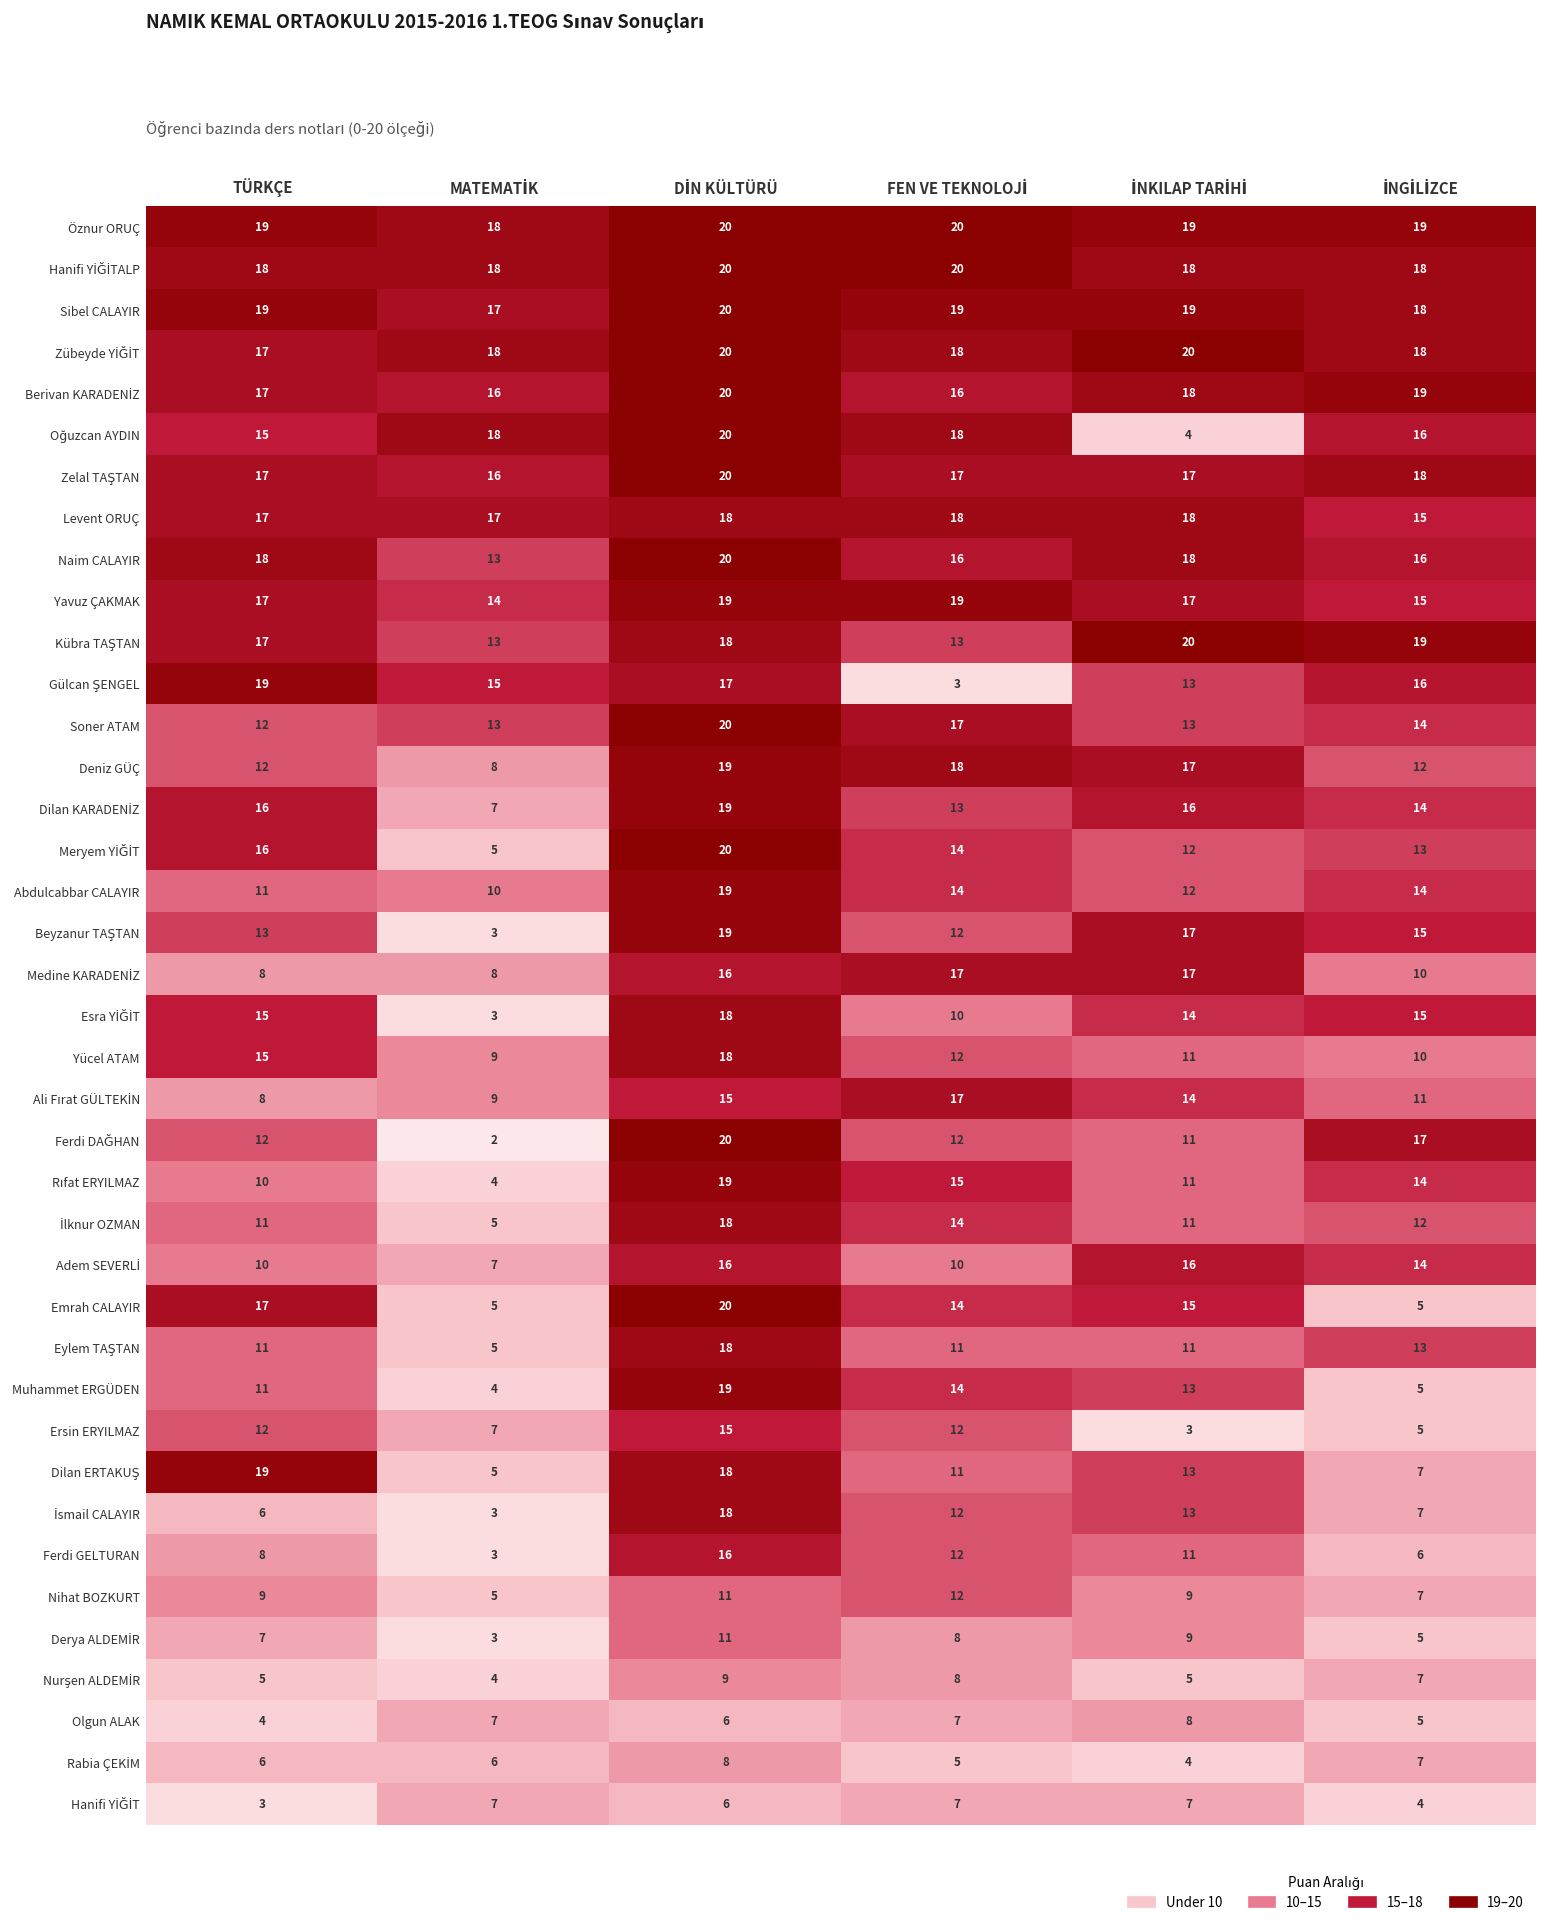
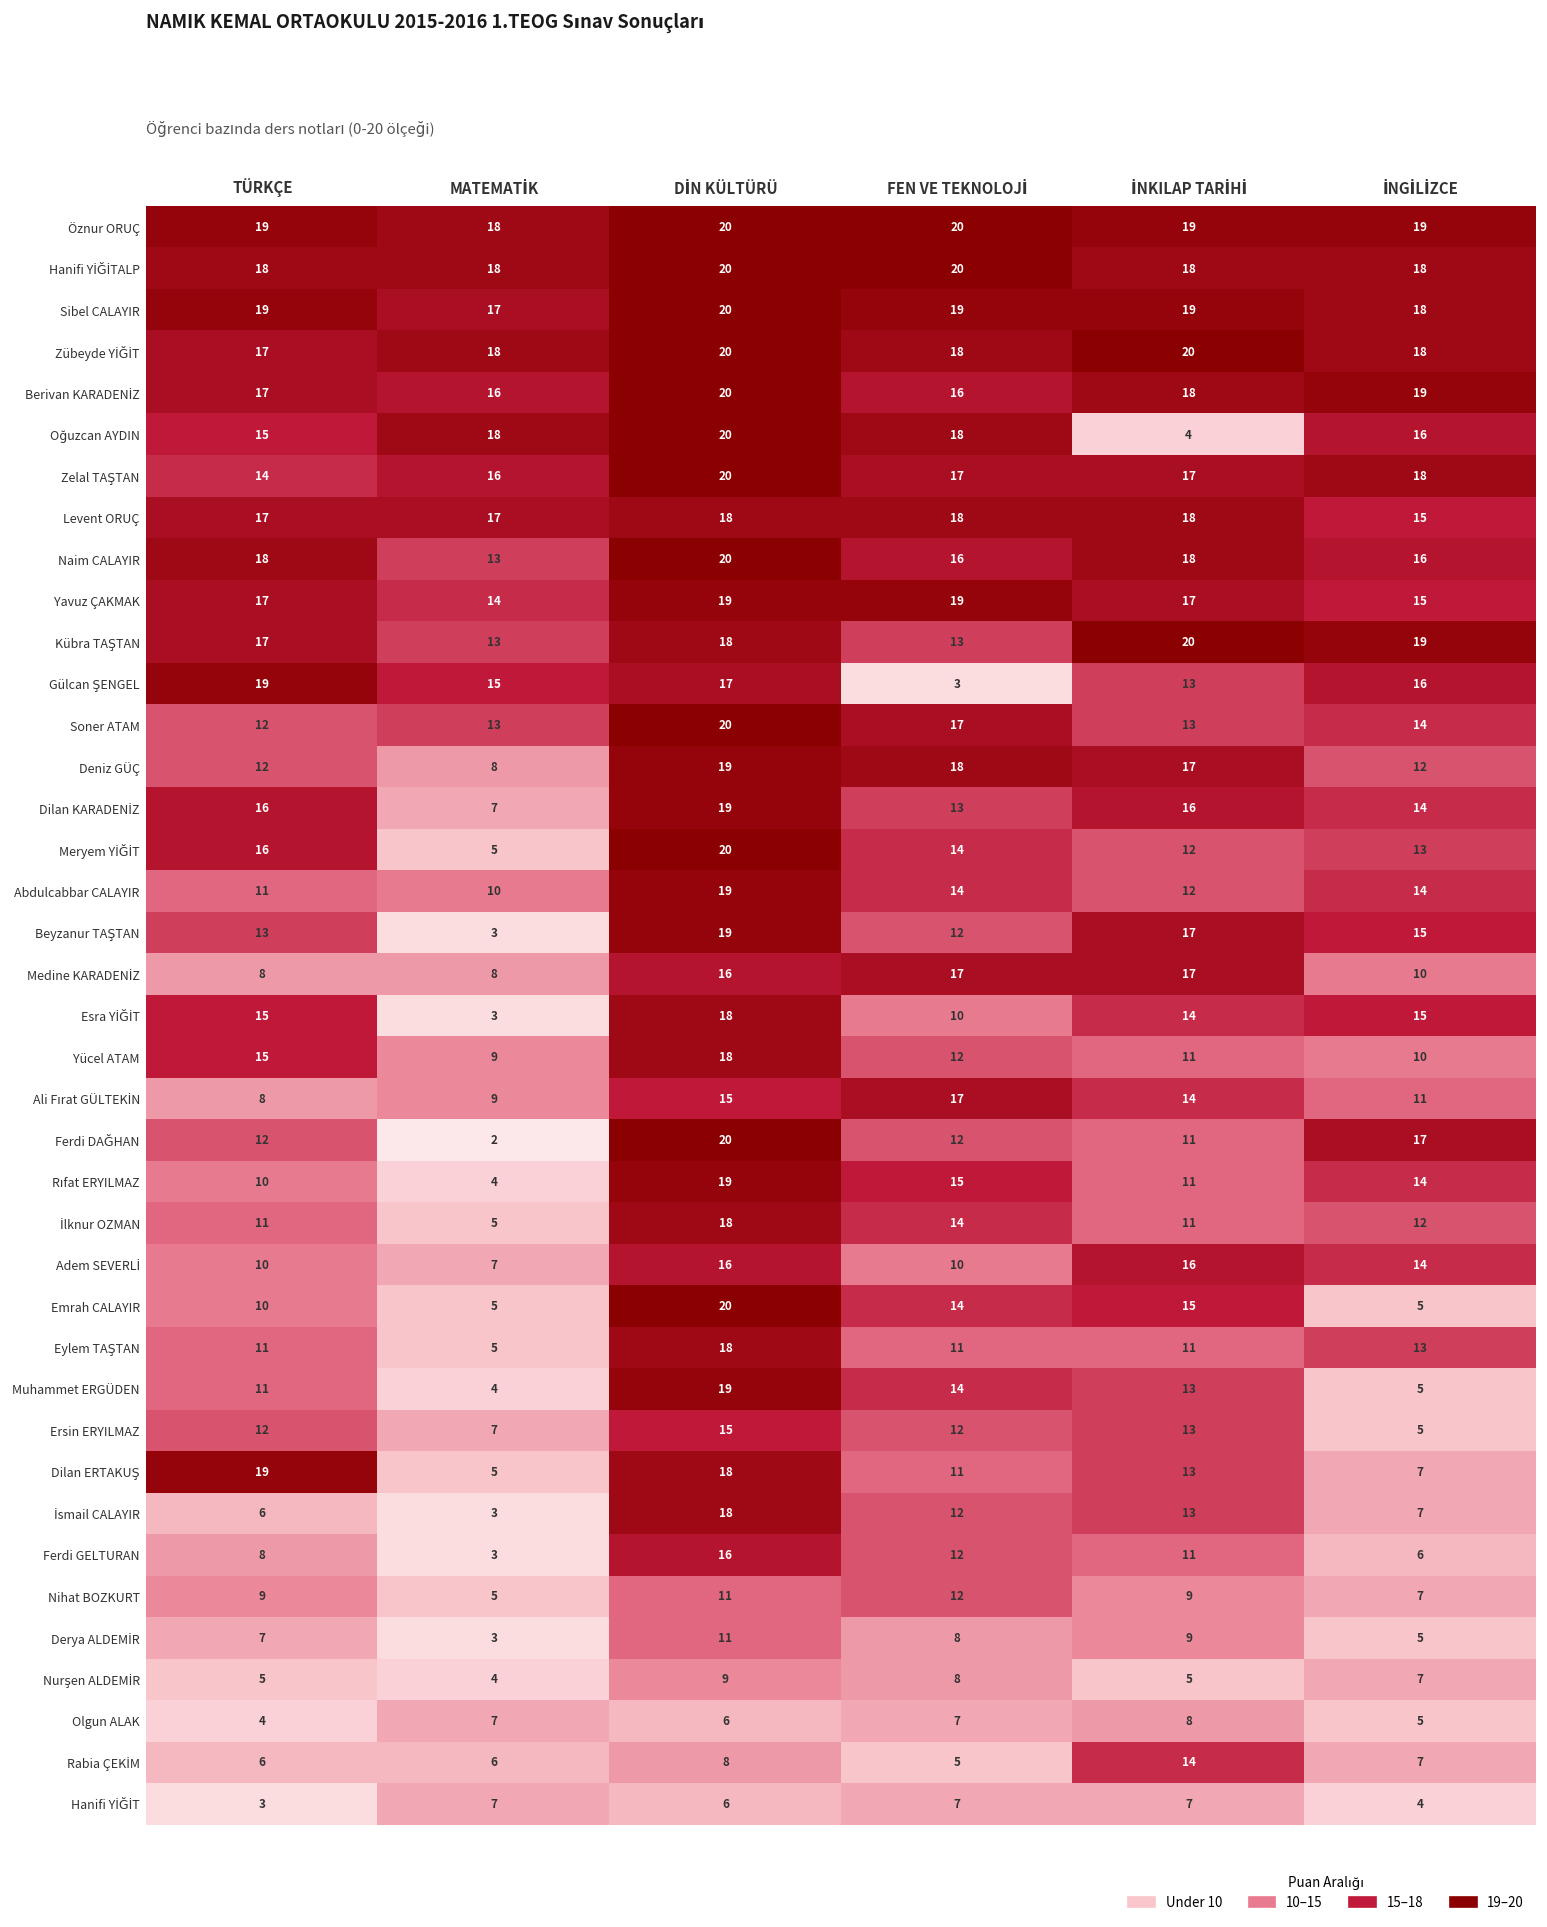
  {
    "Zelal TAŞTAN": {
-     "TÜRKÇE": 17,
+     "TÜRKÇE": 14,
      "MATEMATİK": 16,
      "DİN KÜLTÜRÜ": 20,
      "FEN VE TEKNOLOJİ": 17,
      "İNKILAP TARİHİ": 17,
      "İNGİLİZCE": 18
    },
    "Emrah CALAYIR": {
-     "TÜRKÇE": 17,
+     "TÜRKÇE": 10,
      "MATEMATİK": 5,
      "DİN KÜLTÜRÜ": 20,
      "FEN VE TEKNOLOJİ": 14,
      "İNKILAP TARİHİ": 15,
      "İNGİLİZCE": 5
    },
    "Ersin ERYILMAZ": {
      "TÜRKÇE": 12,
      "MATEMATİK": 7,
      "DİN KÜLTÜRÜ": 15,
      "FEN VE TEKNOLOJİ": 12,
-     "İNKILAP TARİHİ": 3,
+     "İNKILAP TARİHİ": 13,
      "İNGİLİZCE": 5
    },
    "Rabia ÇEKİM": {
      "TÜRKÇE": 6,
      "MATEMATİK": 6,
      "DİN KÜLTÜRÜ": 8,
      "FEN VE TEKNOLOJİ": 5,
-     "İNKILAP TARİHİ": 4,
+     "İNKILAP TARİHİ": 14,
      "İNGİLİZCE": 7
    }
  }
